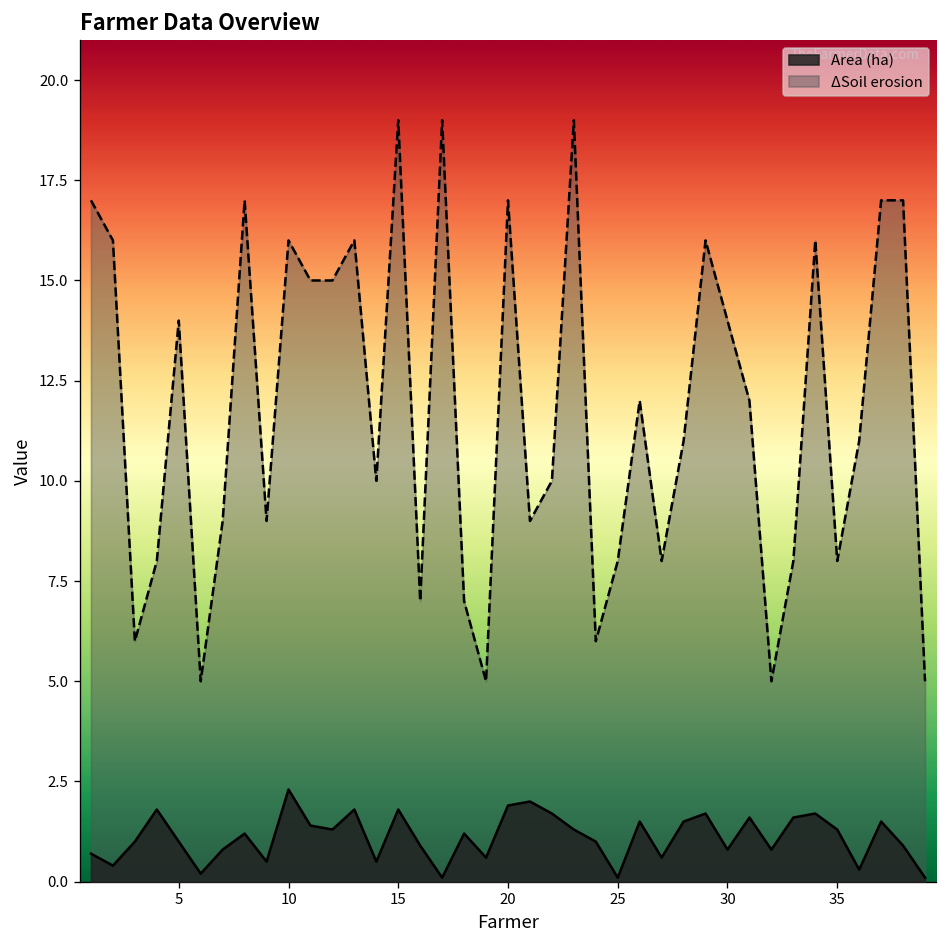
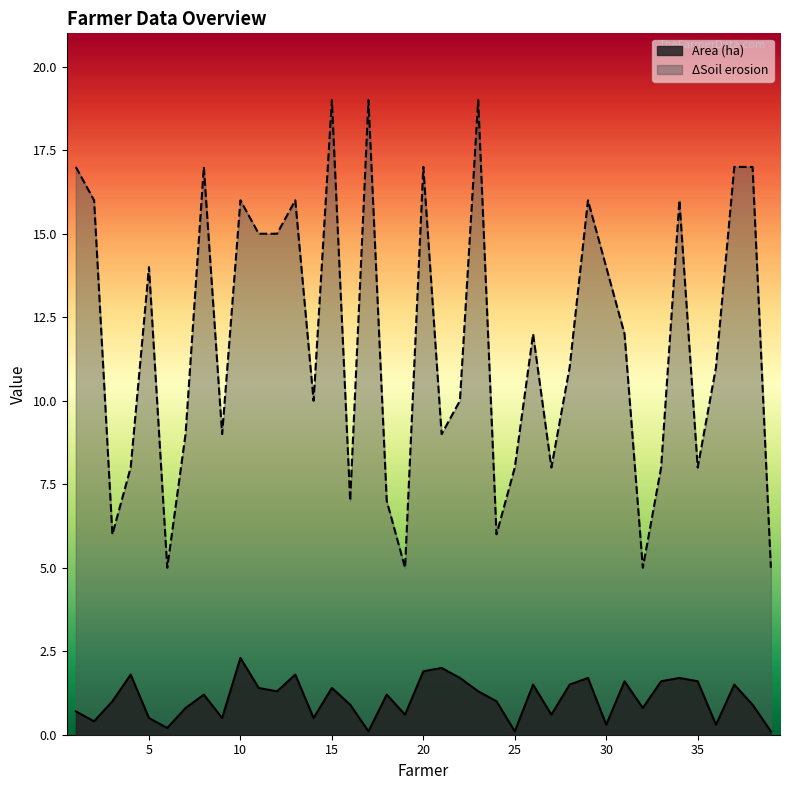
  {
    "Area (ha)": {
-     "5": 1.0,
+     "5": 0.5,
      "10": 2.3,
-     "15": 1.8,
+     "15": 1.4,
      "20": 1.9,
      "25": 0.1,
-     "30": 0.8,
-     "35": 1.3
+     "30": 0.3,
+     "35": 1.6
    },
    "ΔSoil erosion": {
      "5": 14.0,
      "10": 16.0,
      "15": 19.0,
      "20": 17.0,
      "25": 8.0,
      "30": 14.0,
      "35": 8.0
    }
  }
